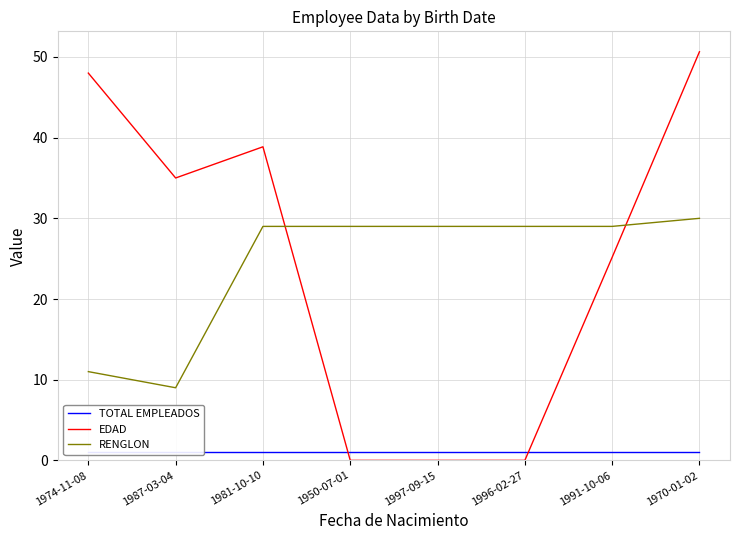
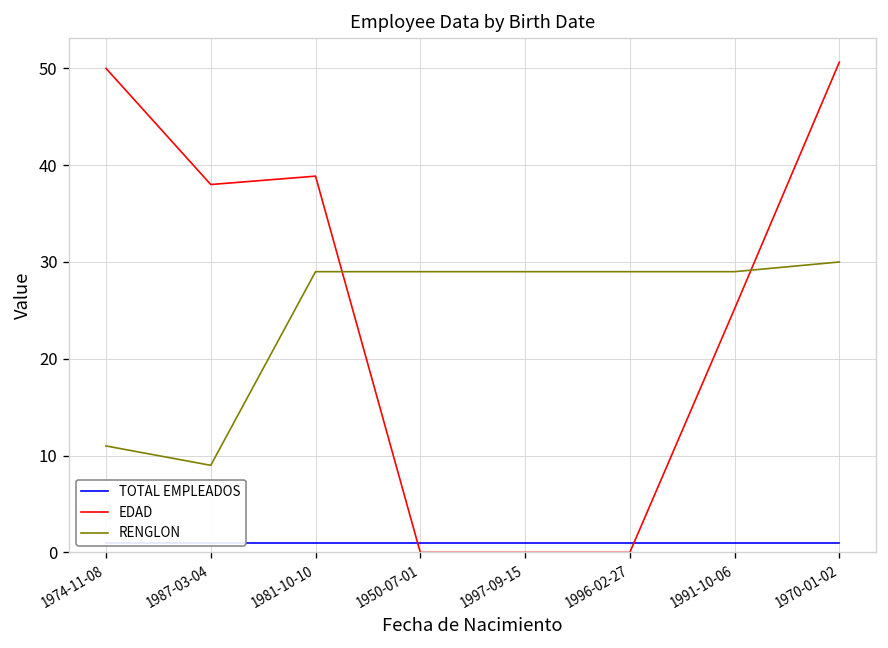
  {
    "TOTAL EMPLEADOS": {
      "1981-10-10": 1,
      "1950-07-01": 1,
      "1997-09-15": 1,
      "1996-02-27": 1,
      "1991-10-06": 1,
      "1970-01-02": 1
    },
    "EDAD": {
-     "1974-11-08": 48,
-     "1987-03-04": 35,
+     "1974-11-08": 50,
+     "1987-03-04": 38,
      "1981-10-10": 39,
      "1950-07-01": 0,
      "1997-09-15": 0,
      "1996-02-27": 0,
      "1991-10-06": 25,
      "1970-01-02": 51
    },
    "RENGLON": {
      "1974-11-08": 11,
      "1987-03-04": 9,
      "1981-10-10": 29,
      "1950-07-01": 29,
      "1997-09-15": 29,
      "1996-02-27": 29,
      "1991-10-06": 29,
      "1970-01-02": 30
    }
  }
